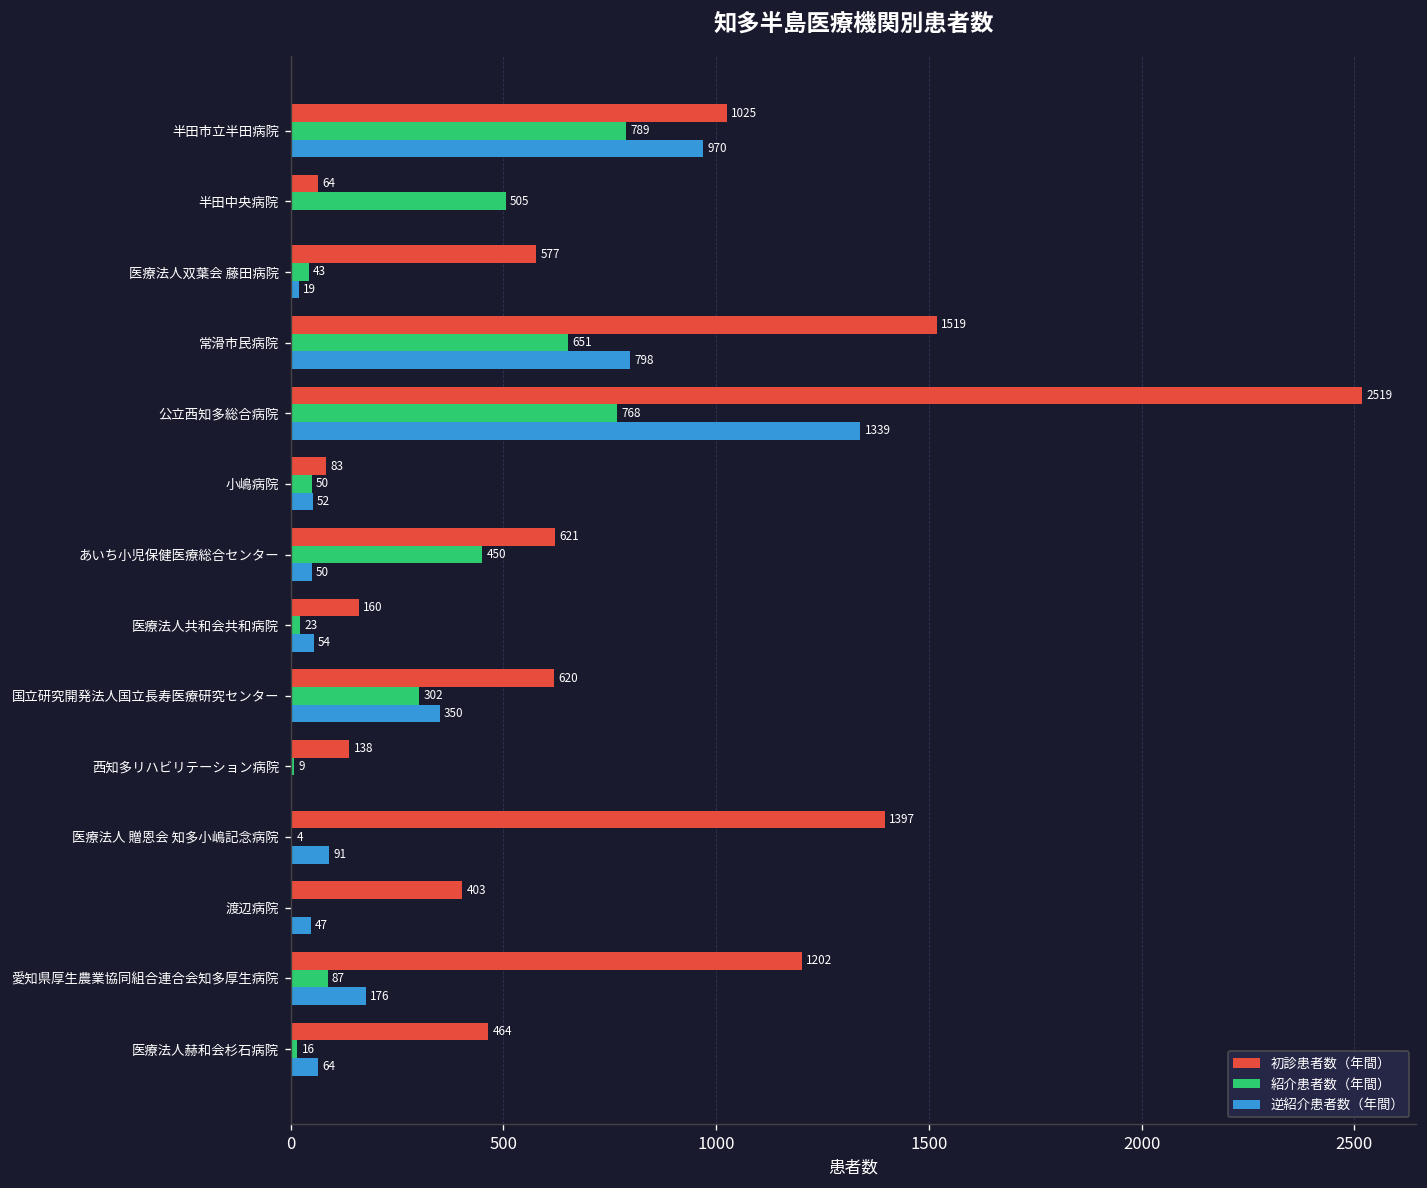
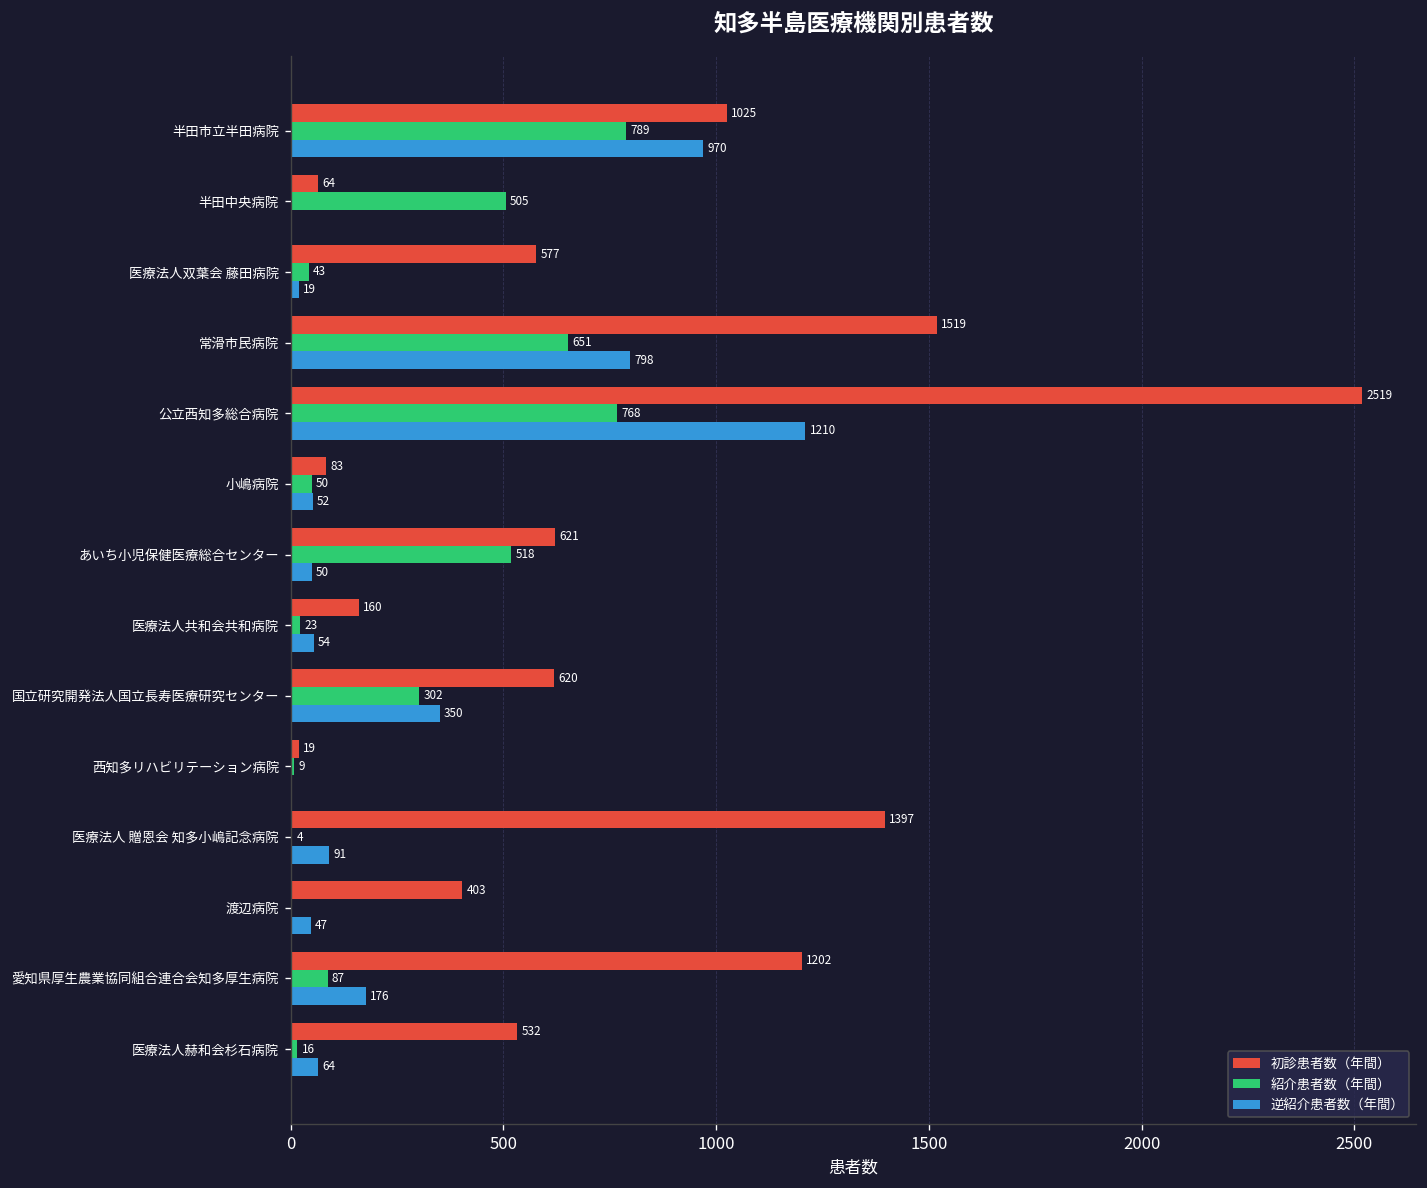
  {
    "初診患者数（年間）": {
      "半田市立半田病院": 1025,
      "半田中央病院": 64,
      "医療法人双葉会 藤田病院": 577,
      "常滑市民病院": 1519,
      "公立西知多総合病院": 2519,
      "小嶋病院": 83,
      "あいち小児保健医療総合センター": 621,
      "医療法人共和会共和病院": 160,
      "国立研究開発法人国立長寿医療研究センター": 620,
-     "西知多リハビリテーション病院": 138,
+     "西知多リハビリテーション病院": 19,
      "医療法人 贈恩会 知多小嶋記念病院": 1397,
      "渡辺病院": 403,
      "愛知県厚生農業協同組合連合会知多厚生病院": 1202,
-     "医療法人赫和会杉石病院": 464
+     "医療法人赫和会杉石病院": 532
    },
    "紹介患者数（年間）": {
      "半田市立半田病院": 789,
      "半田中央病院": 505,
      "医療法人双葉会 藤田病院": 43,
      "常滑市民病院": 651,
      "公立西知多総合病院": 768,
      "小嶋病院": 50,
-     "あいち小児保健医療総合センター": 450,
+     "あいち小児保健医療総合センター": 518,
      "医療法人共和会共和病院": 23,
      "国立研究開発法人国立長寿医療研究センター": 302,
      "西知多リハビリテーション病院": 9,
      "医療法人 贈恩会 知多小嶋記念病院": 4,
      "愛知県厚生農業協同組合連合会知多厚生病院": 87,
      "医療法人赫和会杉石病院": 16
    },
    "逆紹介患者数（年間）": {
      "半田市立半田病院": 970,
      "医療法人双葉会 藤田病院": 19,
      "常滑市民病院": 798,
-     "公立西知多総合病院": 1339,
+     "公立西知多総合病院": 1210,
      "小嶋病院": 52,
      "あいち小児保健医療総合センター": 50,
      "医療法人共和会共和病院": 54,
      "国立研究開発法人国立長寿医療研究センター": 350,
      "医療法人 贈恩会 知多小嶋記念病院": 91,
      "渡辺病院": 47,
      "愛知県厚生農業協同組合連合会知多厚生病院": 176,
      "医療法人赫和会杉石病院": 64
    }
  }
